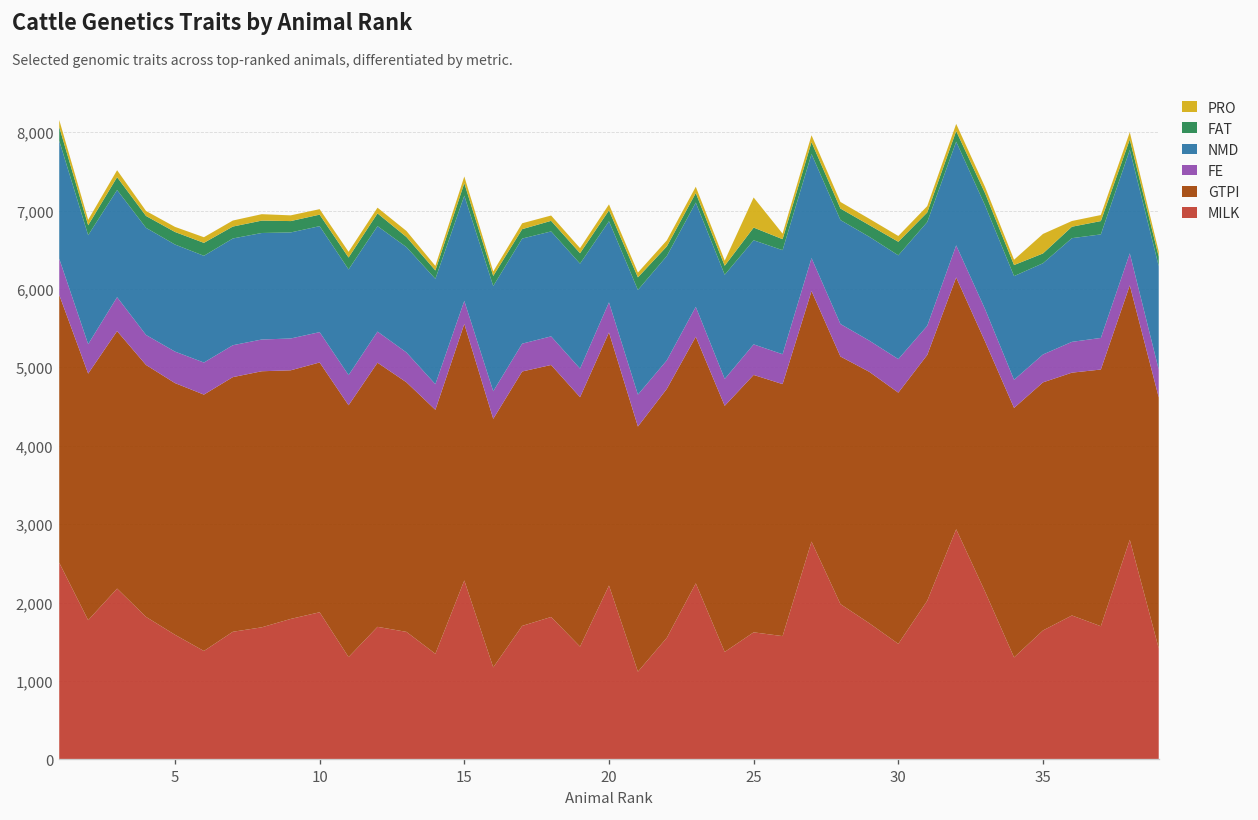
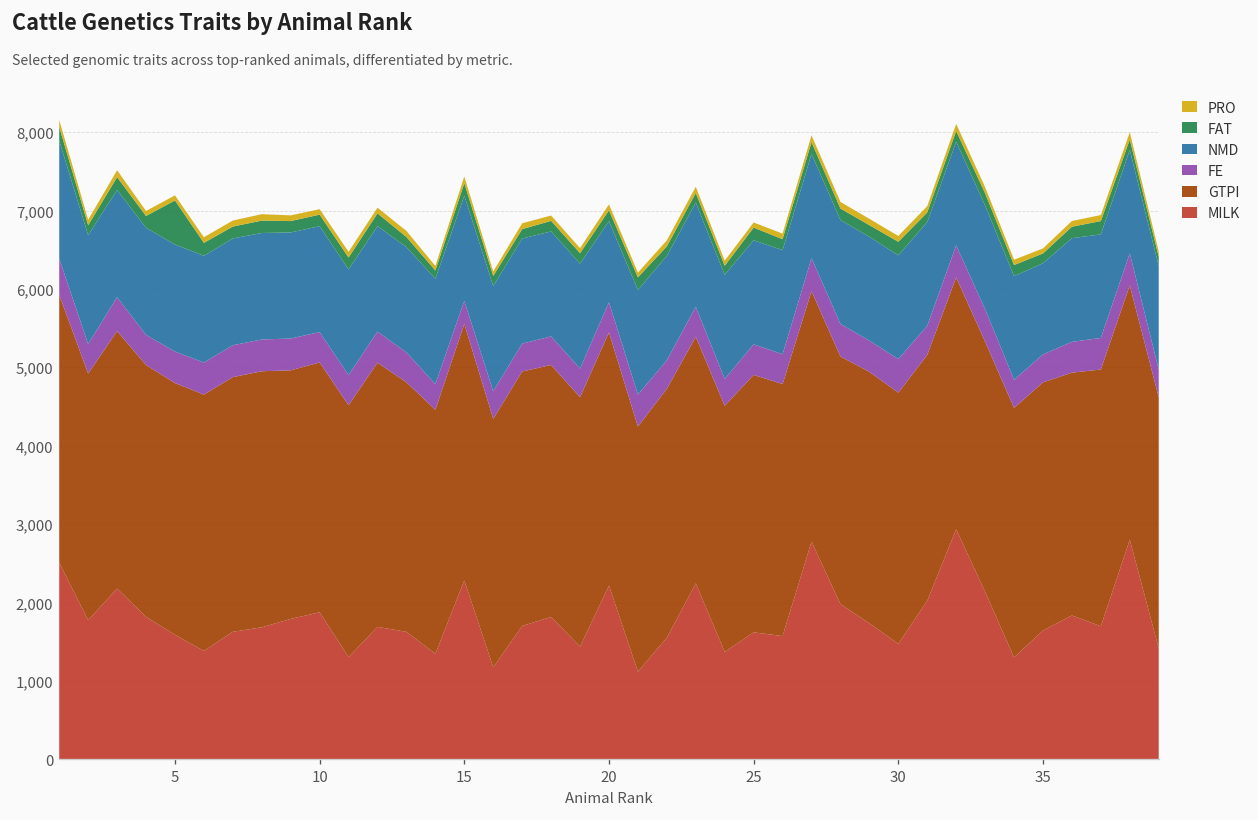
  {
    "FE": {
      "5": "400",
      "10": "400",
      "15": "300",
      "20": "400",
      "25": "400",
      "30": "400",
      "35": "400"
    },
    "NMD": {
      "5": "1,400",
      "10": "1,400",
      "15": "1,300",
      "20": "1,000",
      "25": "1,300",
      "30": "1,300",
      "35": "1,200"
    },
    "FAT": {
-     "5": "200",
+     "5": "600",
      "10": "100",
      "15": "200",
      "20": "100",
      "25": "200",
      "30": "200",
      "35": "100"
    },
    "PRO": {
      "5": "100",
      "10": "100",
      "15": "100",
      "20": "100",
-     "25": "400",
+     "25": "100",
      "30": "100",
-     "35": "200"
+     "35": "100"
    }
  }
